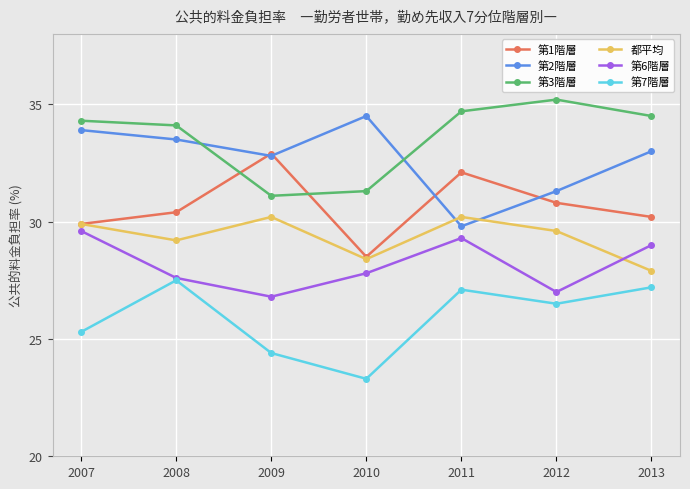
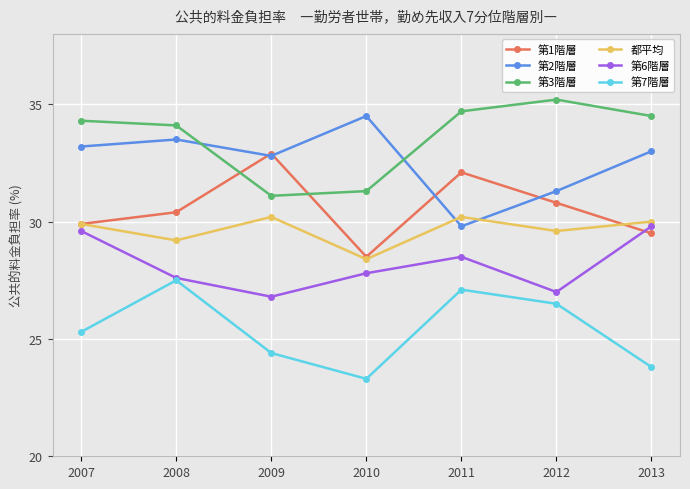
  {
    "第1階層": {
      "2008": 30.4,
      "2011": 32.1,
      "2012": 30.8,
-     "2013": 30.2
+     "2013": 29.5
    },
    "第2階層": {
-     "2007": 33.9,
+     "2007": 33.2,
      "2008": 33.5,
      "2010": 34.5,
      "2011": 29.8,
      "2012": 31.3,
      "2013": 33.0
    },
    "第3階層": {
      "2007": 34.3,
      "2008": 34.1,
      "2009": 31.1,
      "2010": 31.3,
      "2011": 34.7,
      "2012": 35.2,
      "2013": 34.5
    },
    "都平均": {
      "2008": 29.2,
      "2009": 30.2,
      "2011": 30.2,
      "2012": 29.6,
-     "2013": 27.9
+     "2013": 30.0
    },
    "第6階層": {
      "2007": 29.6,
      "2009": 26.8,
      "2010": 27.8,
-     "2011": 29.3,
+     "2011": 28.5,
      "2012": 27.0,
-     "2013": 29.0
+     "2013": 29.8
    },
    "第7階層": {
      "2007": 25.3,
      "2009": 24.4,
      "2010": 23.3,
      "2011": 27.1,
      "2012": 26.5,
-     "2013": 27.2
+     "2013": 23.8
    }
  }
